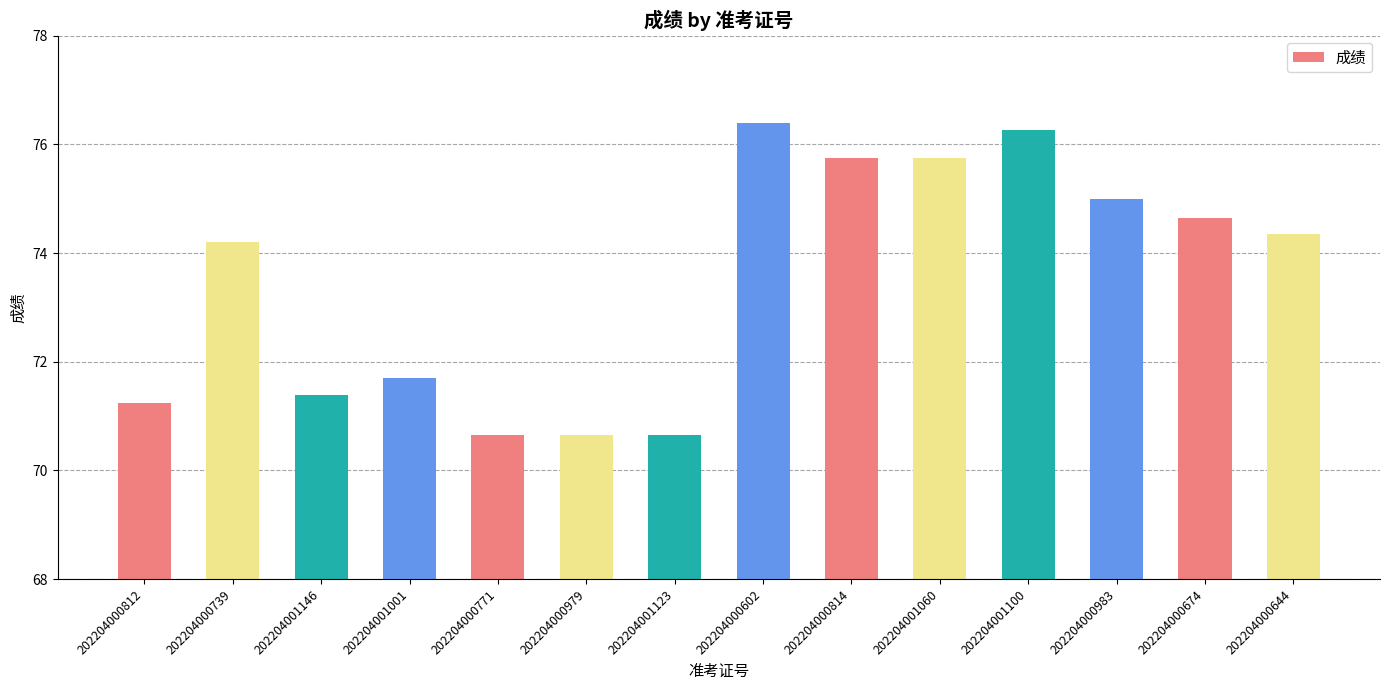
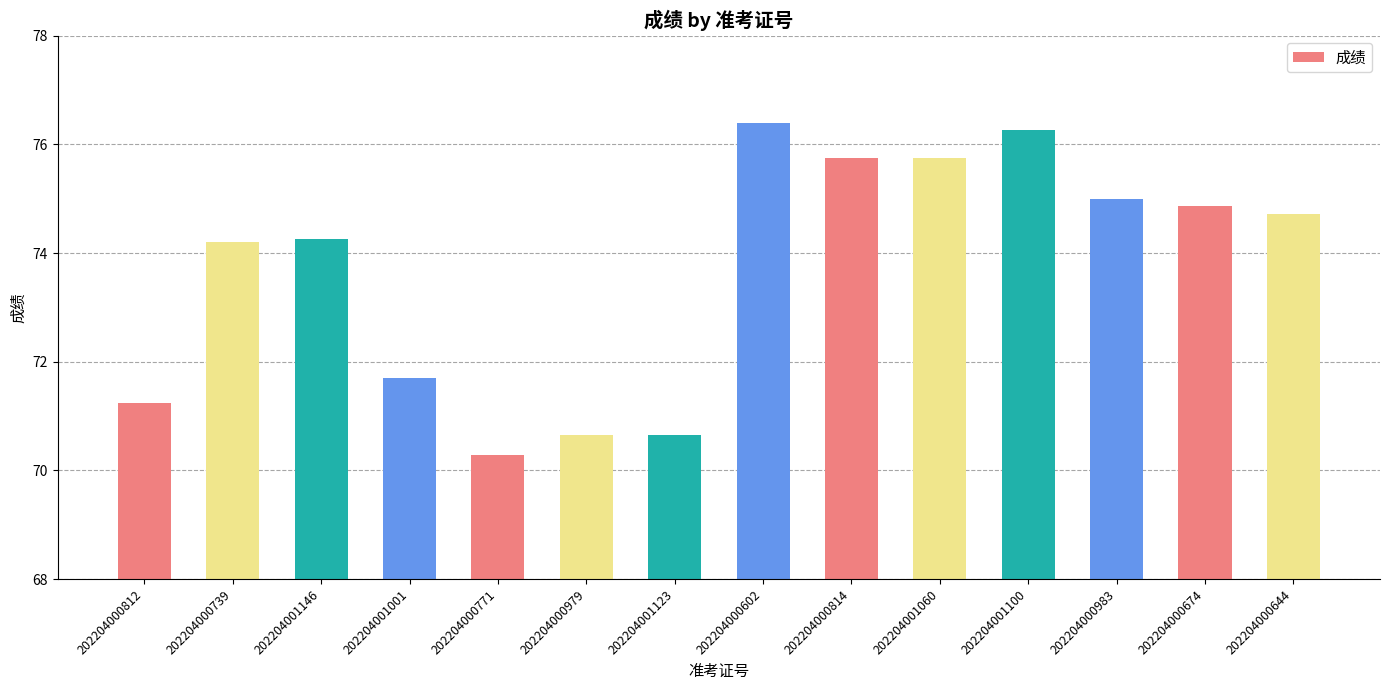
  {
    "202204000812": 71.2,
    "202204000739": 74.2,
-   "202204001146": 71.4,
+   "202204001146": 74.3,
    "202204001001": 71.7,
-   "202204000771": 70.7,
+   "202204000771": 70.3,
    "202204000979": 70.7,
    "202204001123": 70.7,
    "202204000602": 76.4,
    "202204000814": 75.7,
    "202204001060": 75.7,
    "202204001100": 76.3,
    "202204000983": 75.0,
-   "202204000674": 74.6,
-   "202204000644": 74.4
+   "202204000674": 74.9,
+   "202204000644": 74.7
  }
